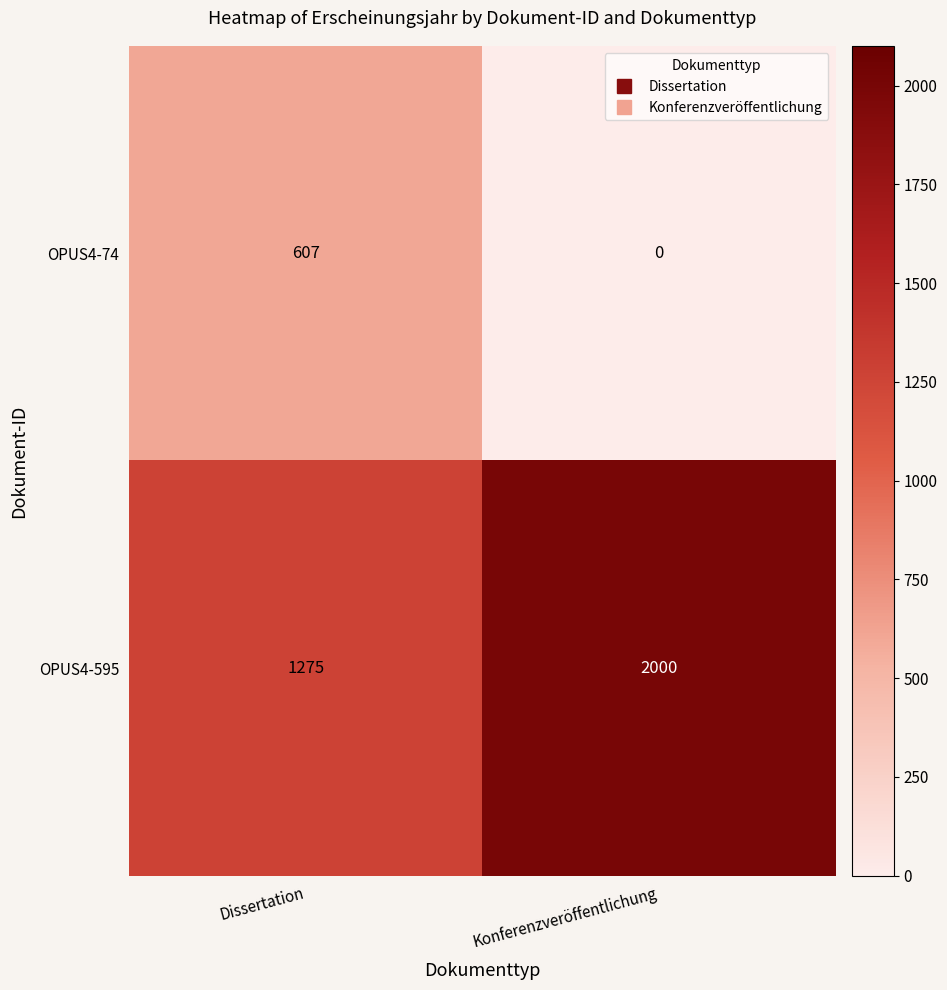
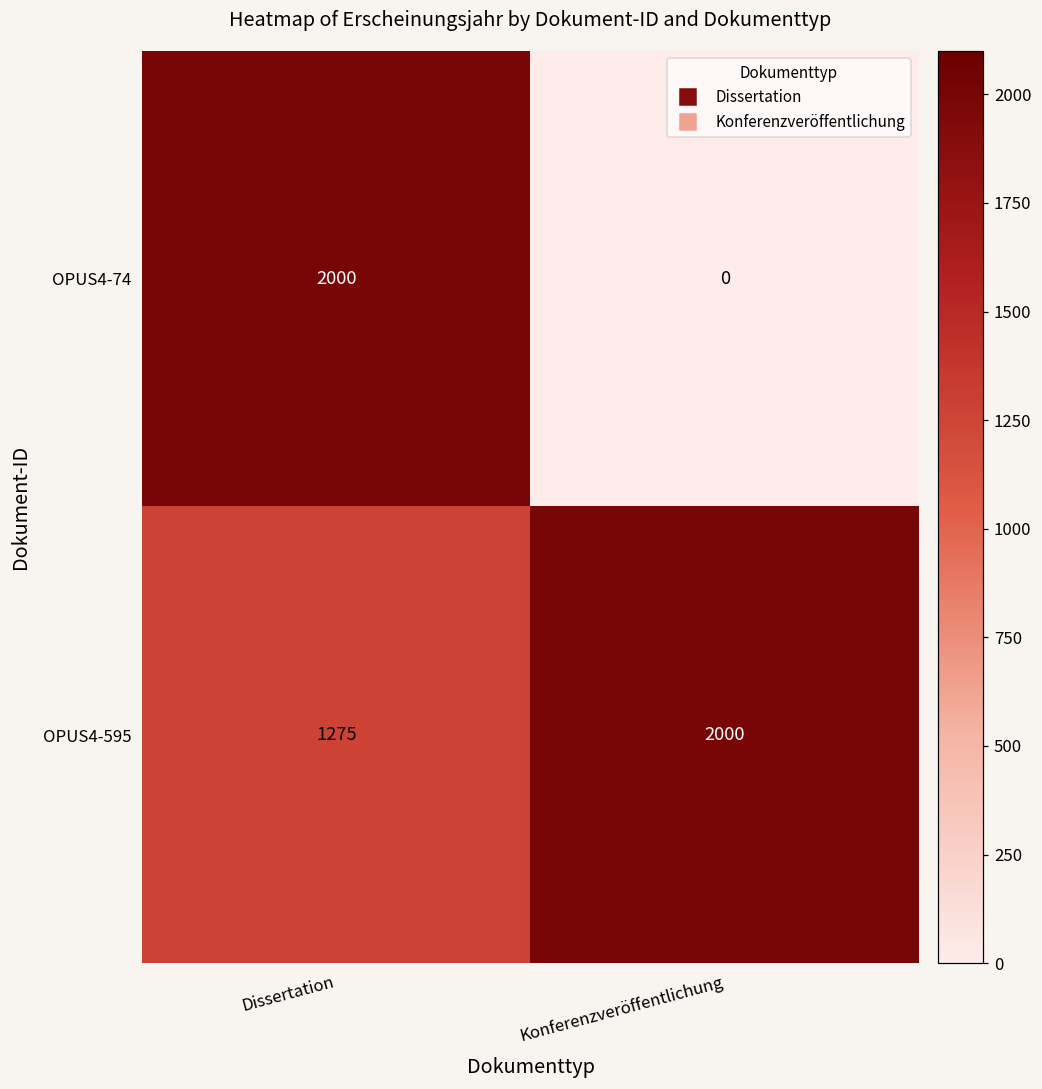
  {
    "OPUS4-74": {
-     "Dissertation": 607,
+     "Dissertation": 2000,
      "Konferenzveröffentlichung": 0
    },
    "OPUS4-595": {
      "Dissertation": 1275,
      "Konferenzveröffentlichung": 2000
    }
  }
